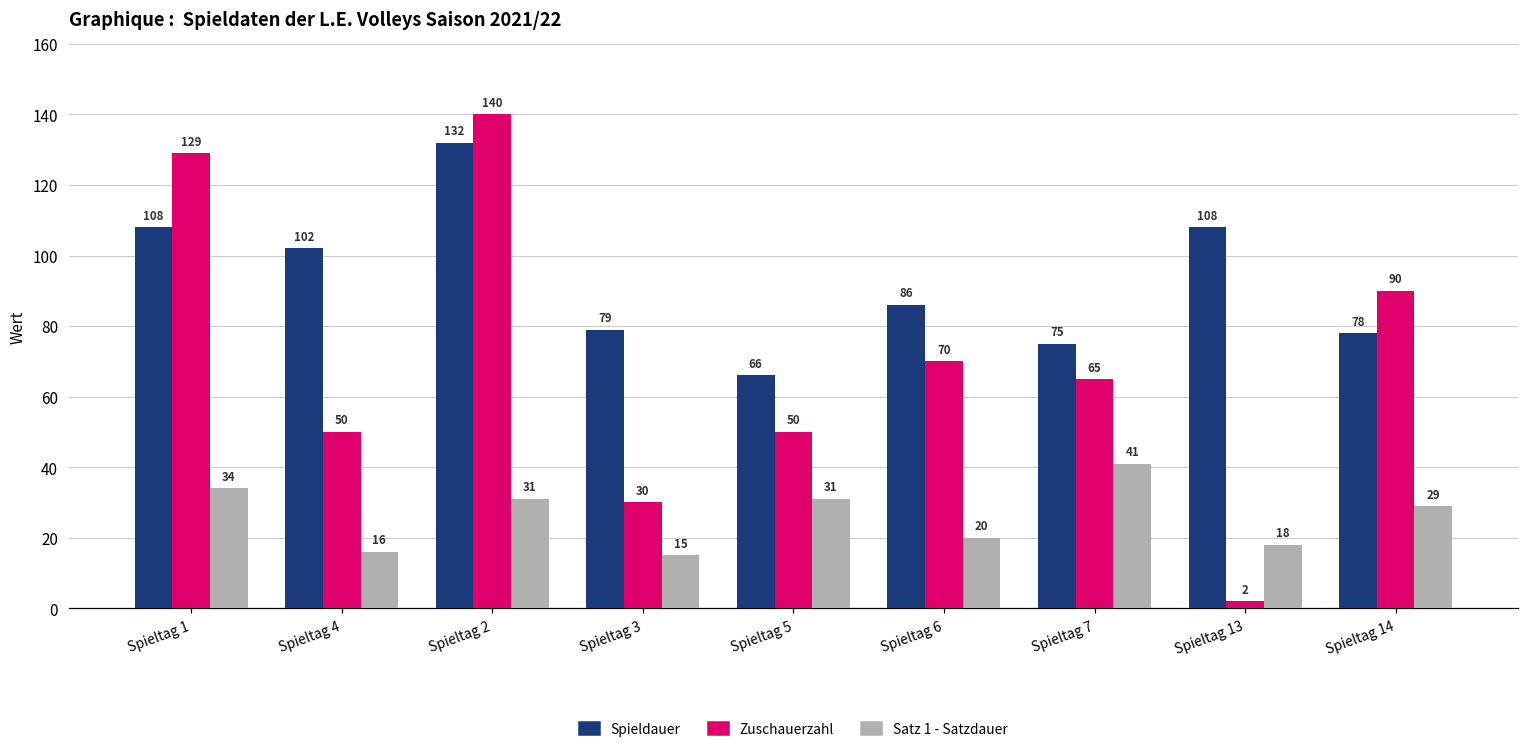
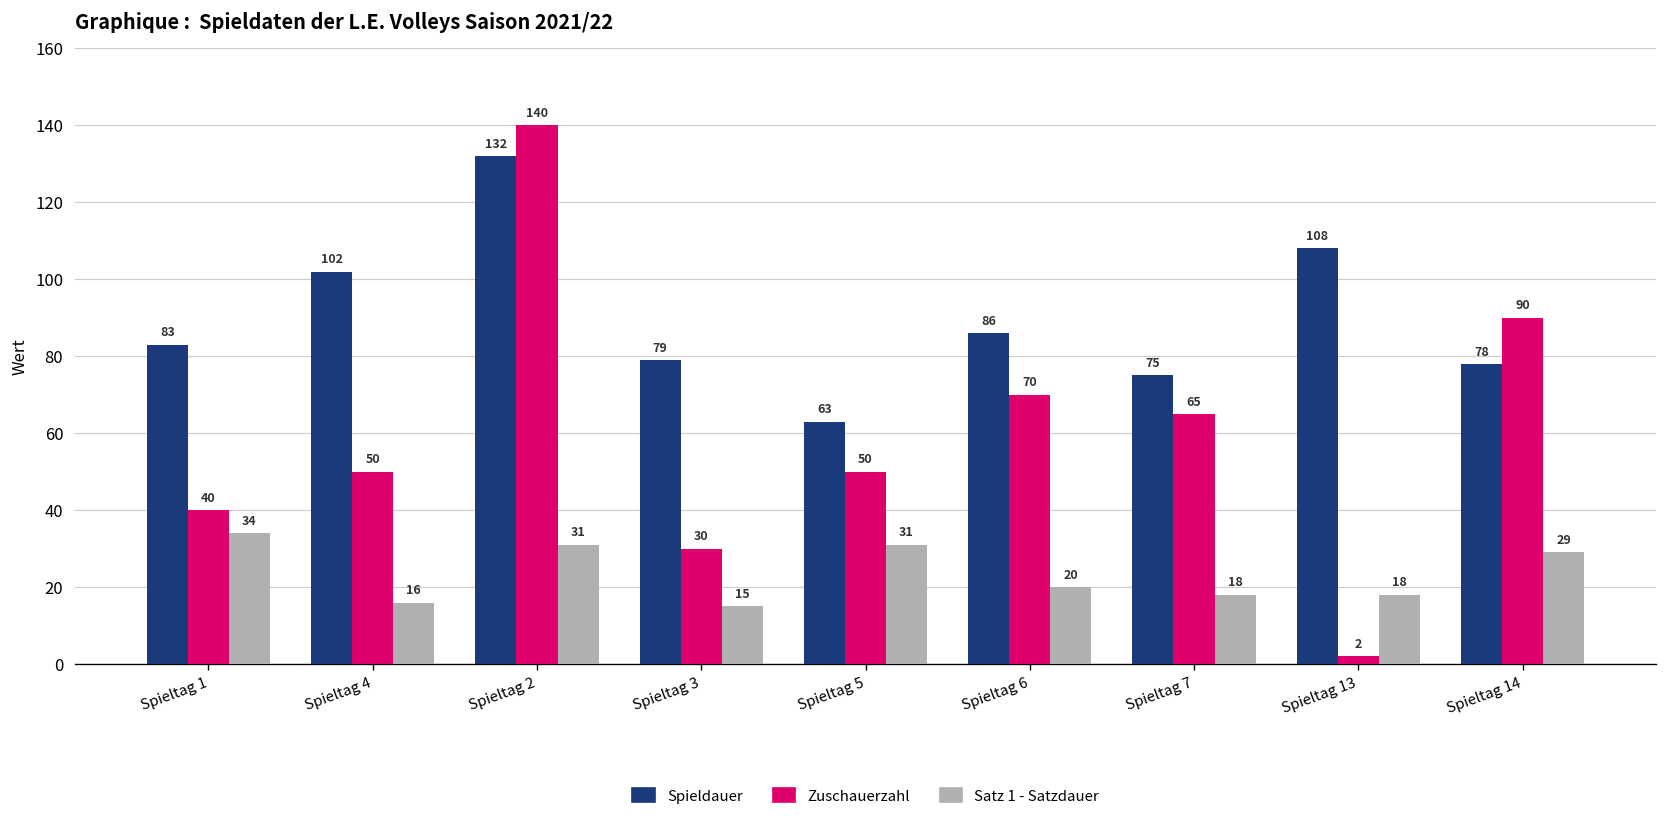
  {
    "Spieldauer": {
-     "Spieltag 1": 108,
+     "Spieltag 1": 83,
      "Spieltag 4": 102,
      "Spieltag 2": 132,
      "Spieltag 3": 79,
-     "Spieltag 5": 66,
+     "Spieltag 5": 63,
      "Spieltag 6": 86,
      "Spieltag 7": 75,
      "Spieltag 13": 108,
      "Spieltag 14": 78
    },
    "Zuschauerzahl": {
-     "Spieltag 1": 129,
+     "Spieltag 1": 40,
      "Spieltag 4": 50,
      "Spieltag 2": 140,
      "Spieltag 3": 30,
      "Spieltag 5": 50,
      "Spieltag 6": 70,
      "Spieltag 7": 65,
      "Spieltag 13": 2,
      "Spieltag 14": 90
    },
    "Satz 1 - Satzdauer": {
      "Spieltag 1": 34,
      "Spieltag 4": 16,
      "Spieltag 2": 31,
      "Spieltag 3": 15,
      "Spieltag 5": 31,
      "Spieltag 6": 20,
-     "Spieltag 7": 41,
+     "Spieltag 7": 18,
      "Spieltag 13": 18,
      "Spieltag 14": 29
    }
  }
